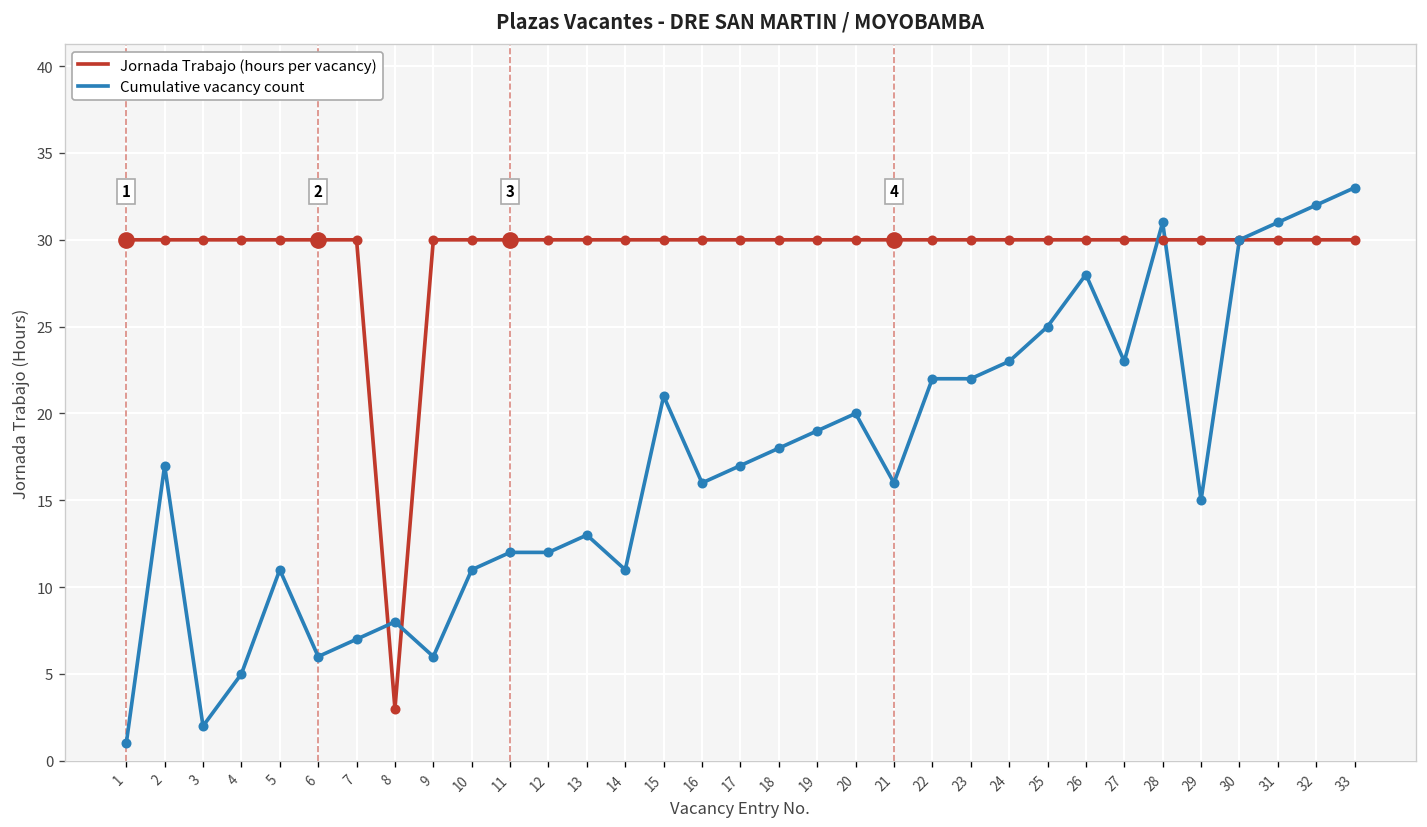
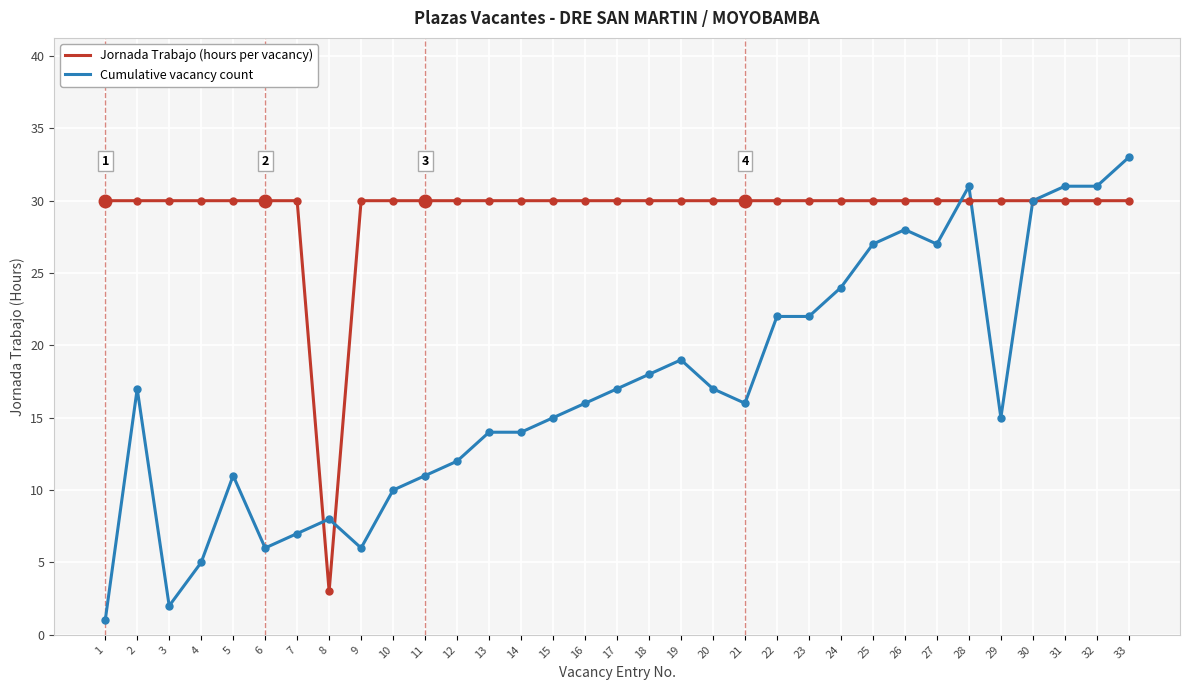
  {
    "Cumulative vacancy count": {
      "1": 1,
      "2": 17,
      "3": 2,
      "4": 5,
      "5": 11,
      "6": 6,
      "7": 7,
      "8": 8,
      "9": 6,
-     "10": 11,
-     "11": 12,
+     "10": 10,
+     "11": 11,
      "12": 12,
-     "13": 13,
-     "14": 11,
-     "15": 21,
+     "13": 14,
+     "14": 14,
+     "15": 15,
      "16": 16,
      "17": 17,
      "18": 18,
      "19": 19,
-     "20": 20,
+     "20": 17,
      "21": 16,
      "22": 22,
      "23": 22,
-     "24": 23,
-     "25": 25,
+     "24": 24,
+     "25": 27,
      "26": 28,
-     "27": 23,
+     "27": 27,
      "28": 31,
      "29": 15,
      "31": 31,
-     "32": 32,
+     "32": 31,
      "33": 33
    }
  }
